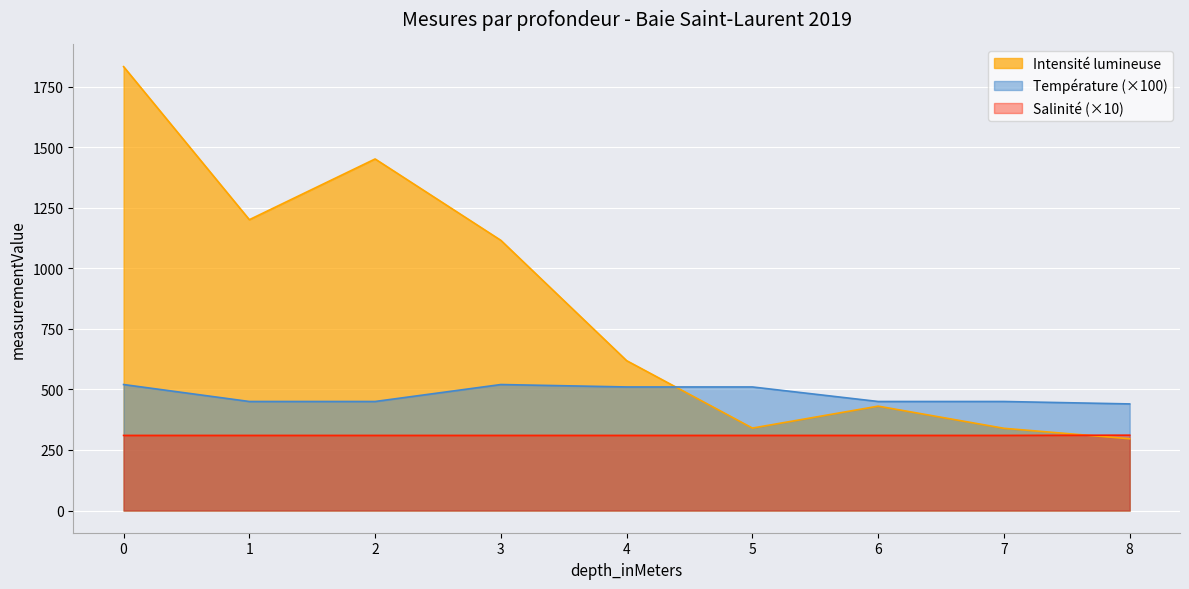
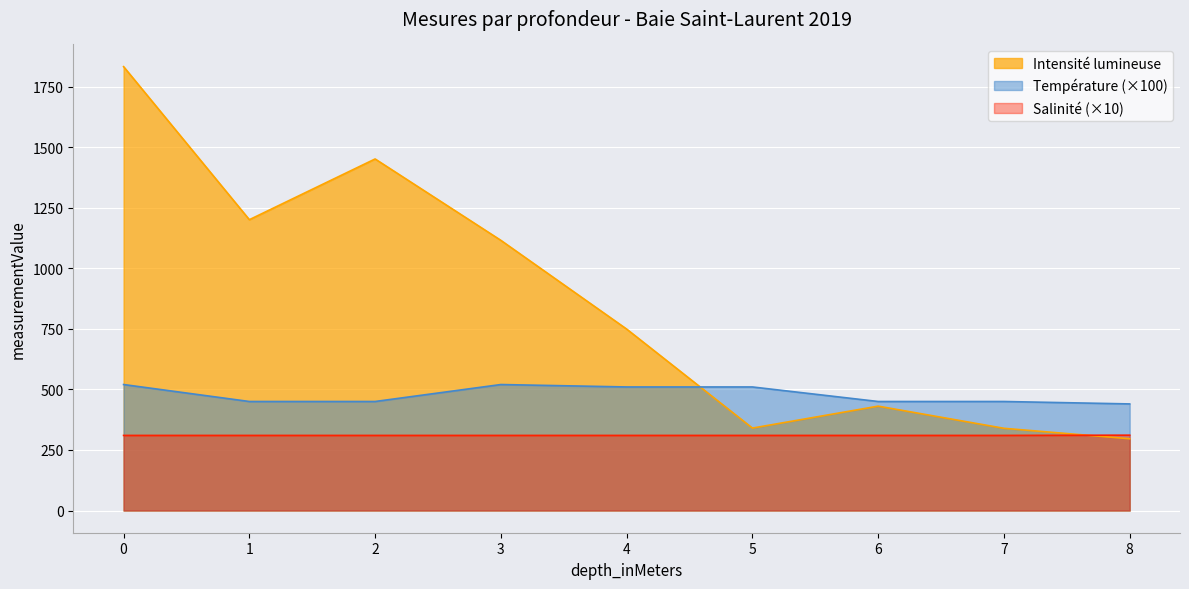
  {
    "Intensité lumineuse": {
      "0": 1830,
      "1": 1200,
      "2": 1450,
      "3": 1120,
-     "4": 620,
+     "4": 750,
      "5": 340,
      "6": 430,
      "7": 340,
      "8": 300
    },
    "Température (×100)": {
      "0": 520,
      "1": 450,
      "2": 450,
      "3": 520,
      "4": 510,
      "5": 510,
      "6": 450,
      "7": 450,
      "8": 440
    },
    "Salinité (×10)": {
      "0": 310,
      "1": 310,
      "2": 310,
      "3": 310,
      "4": 310,
      "5": 310,
      "6": 310,
      "7": 310,
      "8": 310
    }
  }
